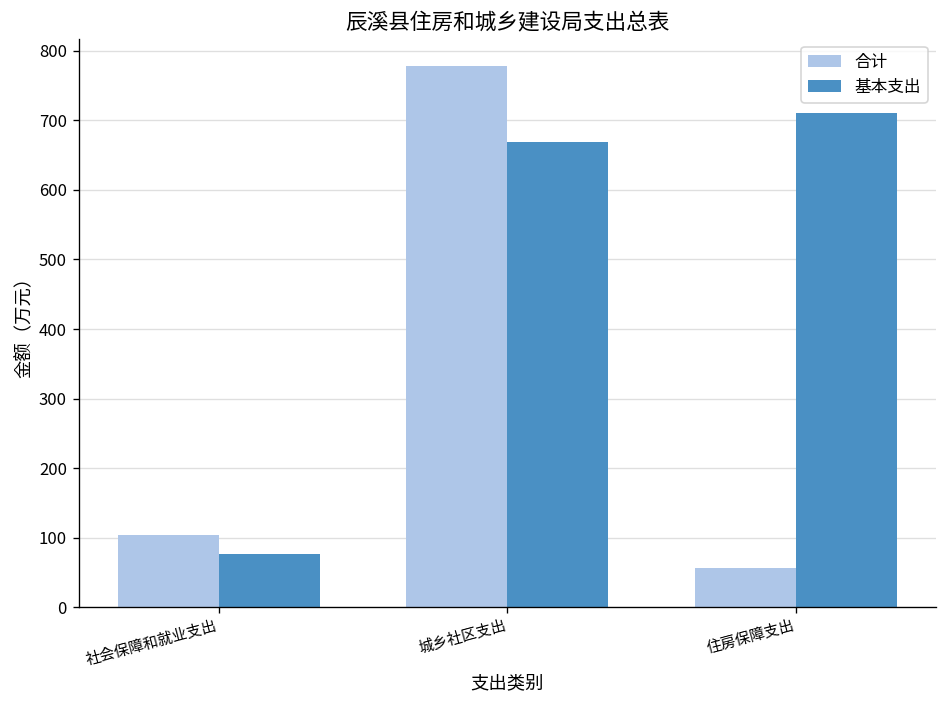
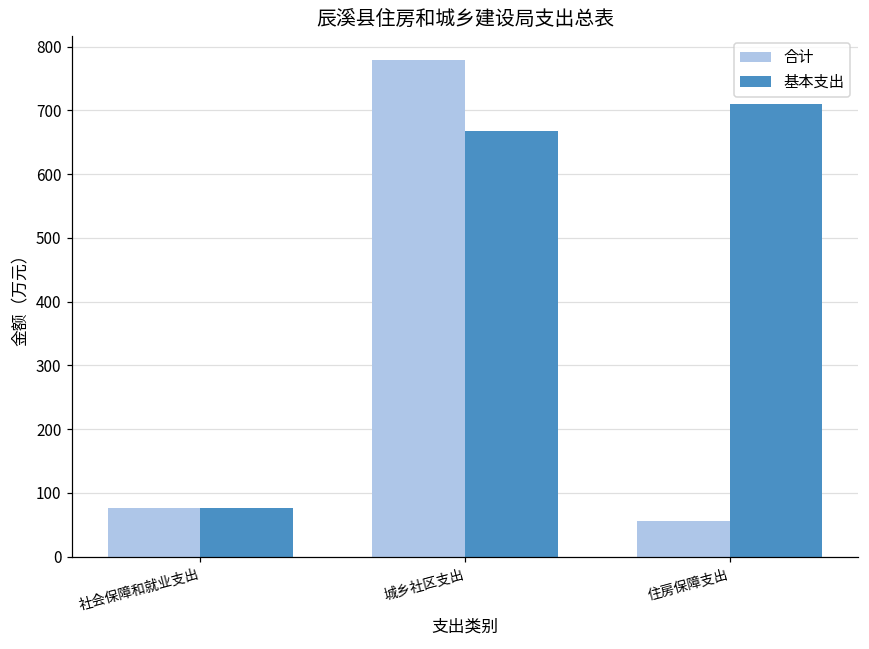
  {
    "合计": {
-     "社会保障和就业支出": 100,
+     "社会保障和就业支出": 80,
      "城乡社区支出": 780,
      "住房保障支出": 60
    },
    "基本支出": {
      "社会保障和就业支出": 80,
      "城乡社区支出": 670,
      "住房保障支出": 710
    }
  }
